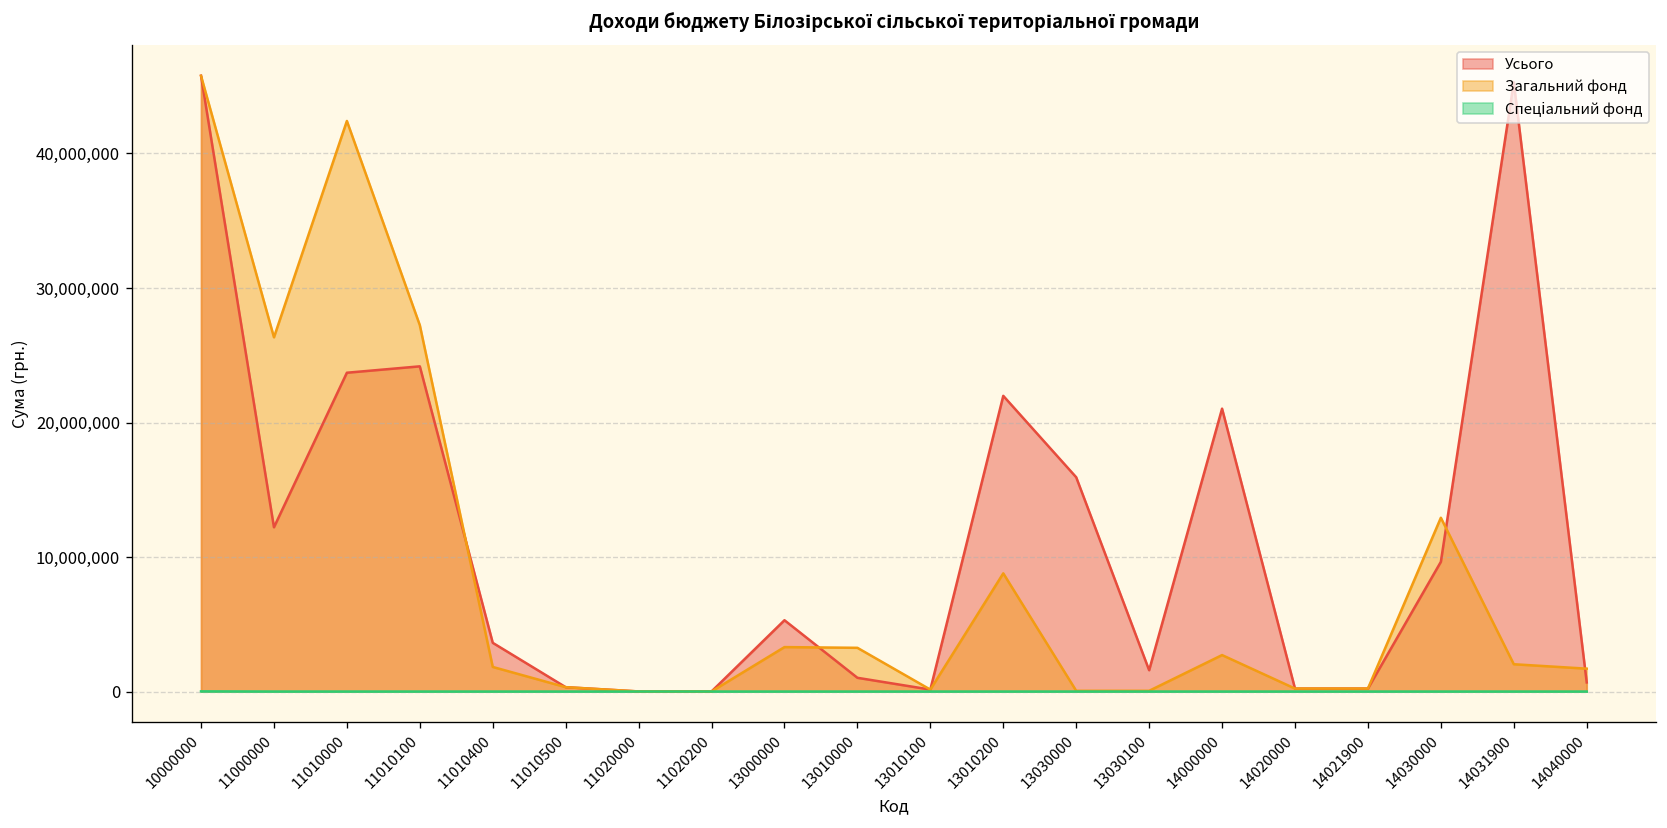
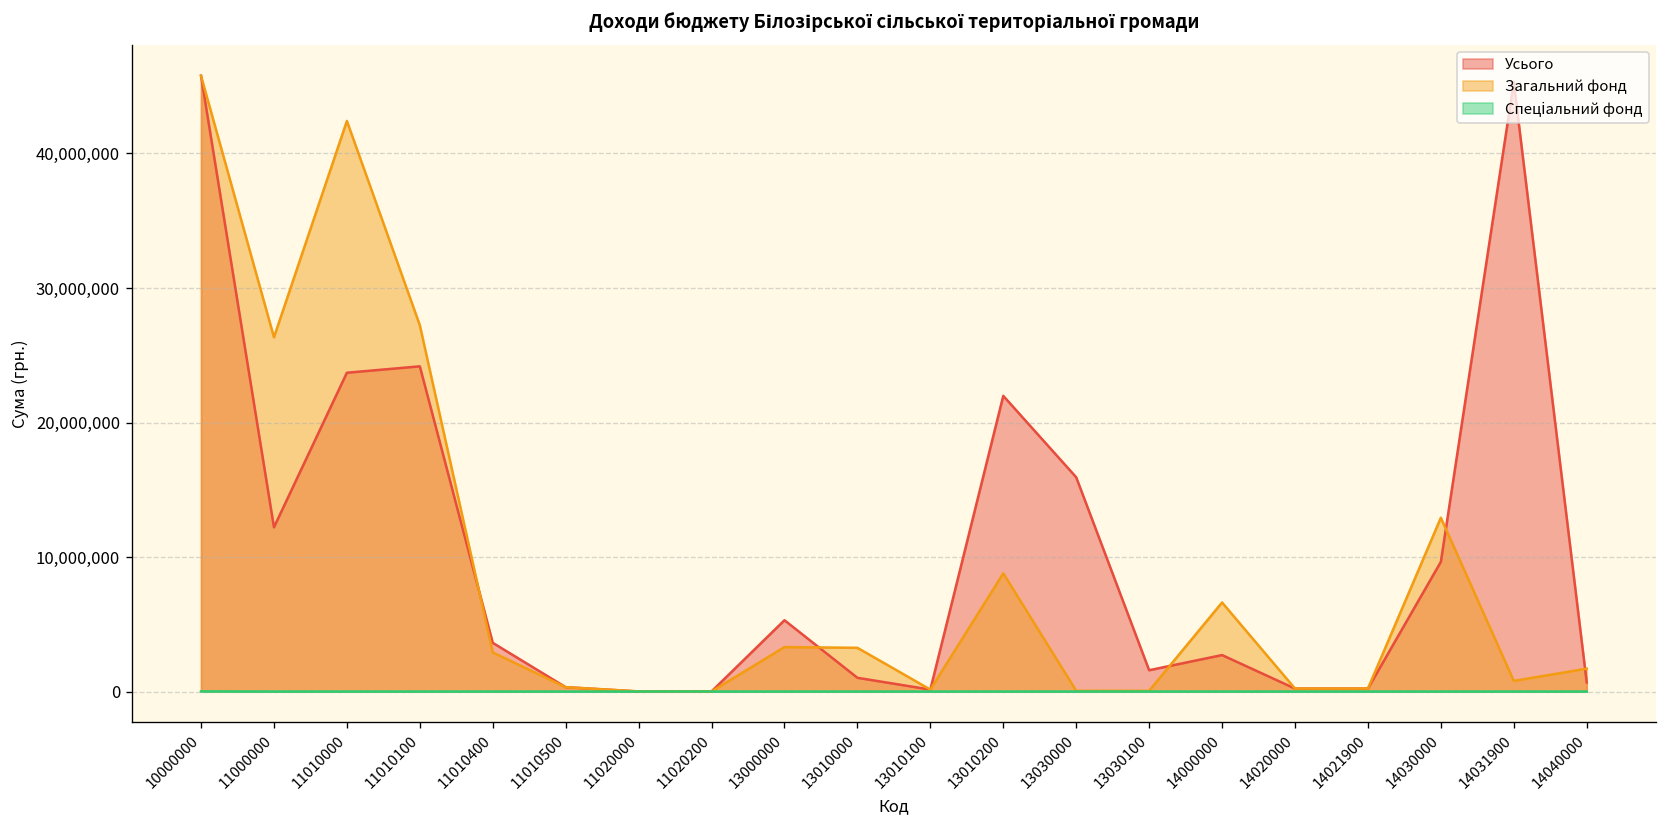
  {
    "Усього": {
      "11000000": "12,200,000",
      "11010000": "23,700,000",
      "11010100": "24,200,000",
      "11010400": "3,600,000",
      "13000000": "5,300,000",
      "13010000": "1,000,000",
      "13010200": "22,000,000",
      "13030000": "15,900,000",
      "13030100": "1,600,000",
-     "14000000": "21,000,000",
+     "14000000": "2,700,000",
      "14030000": "9,600,000",
      "14040000": "700,000"
    },
    "Загальний фонд": {
      "11000000": "26,300,000",
      "11010000": "42,400,000",
      "11010100": "27,200,000",
-     "11010400": "1,800,000",
+     "11010400": "2,900,000",
      "13000000": "3,300,000",
      "13010000": "3,200,000",
      "13010200": "8,800,000",
-     "14000000": "2,700,000",
+     "14000000": "6,600,000",
      "14030000": "12,900,000",
-     "14031900": "2,000,000",
+     "14031900": "800,000",
      "14040000": "1,700,000"
    },
    "Спеціальний фонд": {
      "10000000": "0",
      "11000000": "0",
      "11010000": "0",
      "11010100": "0",
      "11010400": "0",
      "11010500": "0",
      "13000000": "0",
      "13010000": "0",
      "13010200": "0",
      "14000000": "0",
      "14030000": "0",
      "14031900": "0",
      "14040000": "0"
    }
  }
